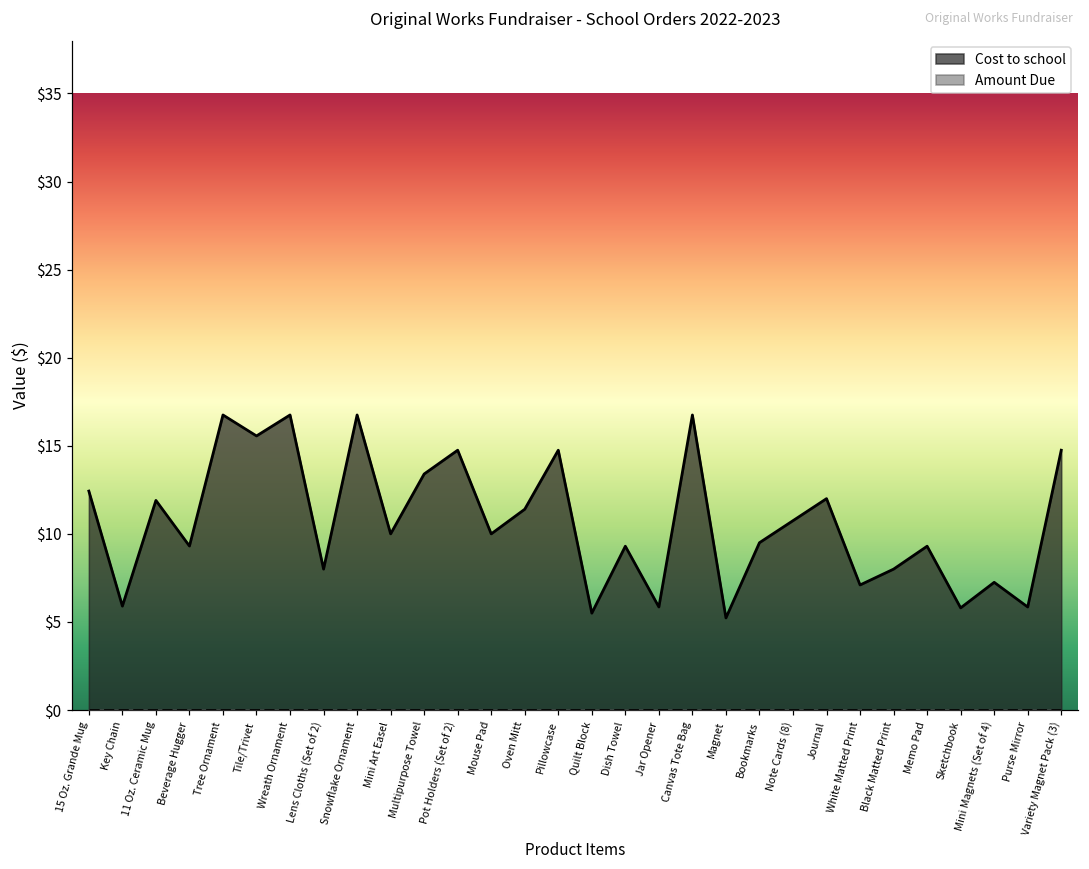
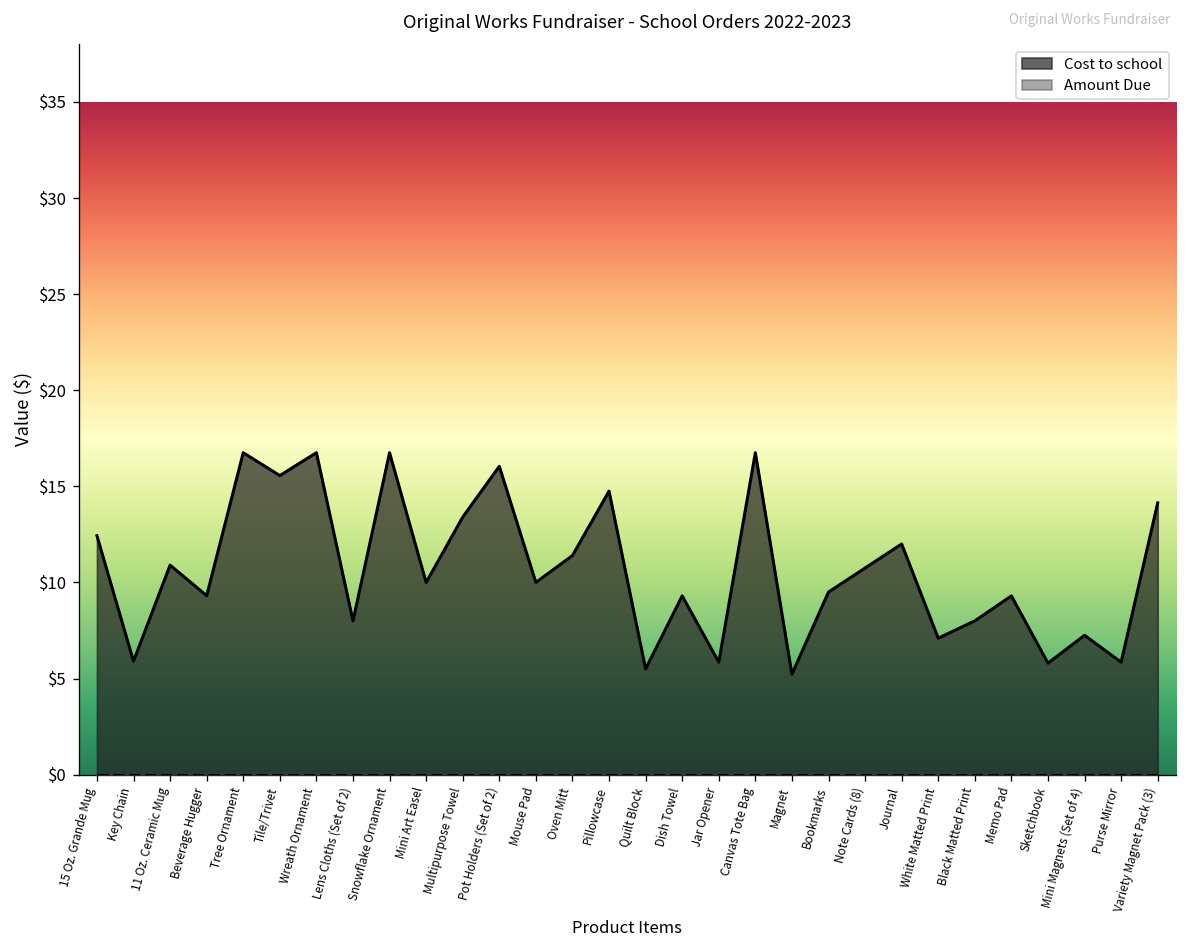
  {
    "Cost to school": {
      "15 Oz. Grande Mug": "$12.4",
      "Key Chain": "$5.9",
-     "11 Oz. Ceramic Mug": "$11.9",
+     "11 Oz. Ceramic Mug": "$10.9",
      "Beverage Hugger": "$9.3",
      "Tree Ornament": "$16.8",
      "Tile/Trivet": "$15.6",
      "Wreath Ornament": "$16.8",
      "Lens Cloths (Set of 2)": "$8.0",
      "Snowflake Ornament": "$16.8",
      "Mini Art Easel": "$10.0",
      "Multipurpose Towel": "$13.4",
-     "Pot Holders (Set of 2)": "$14.8",
+     "Pot Holders (Set of 2)": "$16.0",
      "Mouse Pad": "$10.0",
      "Oven Mitt": "$11.4",
      "Pillowcase": "$14.8",
      "Quilt Block": "$5.5",
      "Dish Towel": "$9.3",
      "Jar Opener": "$5.9",
      "Canvas Tote Bag": "$16.8",
      "Magnet": "$5.2",
      "Bookmarks": "$9.5",
      "Note Cards (8)": "$10.8",
      "Journal": "$12.0",
      "White Matted Print": "$7.1",
      "Black Matted Print": "$8.0",
      "Memo Pad": "$9.3",
      "Sketchbook": "$5.8",
      "Mini Magnets (Set of 4)": "$7.3",
      "Purse Mirror": "$5.9",
-     "Variety Magnet Pack (3)": "$14.8"
+     "Variety Magnet Pack (3)": "$14.1"
    },
    "Amount Due": {
      "15 Oz. Grande Mug": "$0.0",
      "Key Chain": "$0.0",
      "11 Oz. Ceramic Mug": "$0.0",
      "Beverage Hugger": "$0.0",
      "Tree Ornament": "$0.0",
      "Tile/Trivet": "$0.0",
      "Wreath Ornament": "$0.0",
      "Lens Cloths (Set of 2)": "$0.0",
      "Snowflake Ornament": "$0.0",
      "Mini Art Easel": "$0.0",
      "Multipurpose Towel": "$0.0",
      "Pot Holders (Set of 2)": "$0.0",
      "Mouse Pad": "$0.0",
      "Oven Mitt": "$0.0",
      "Pillowcase": "$0.0",
      "Quilt Block": "$0.0",
      "Dish Towel": "$0.0",
      "Jar Opener": "$0.0",
      "Canvas Tote Bag": "$0.0",
      "Magnet": "$0.0",
      "Bookmarks": "$0.0",
      "Note Cards (8)": "$0.0",
      "Journal": "$0.0",
      "White Matted Print": "$0.0",
      "Black Matted Print": "$0.0",
      "Memo Pad": "$0.0",
      "Sketchbook": "$0.0",
      "Mini Magnets (Set of 4)": "$0.0",
      "Purse Mirror": "$0.0",
      "Variety Magnet Pack (3)": "$0.0"
    }
  }
